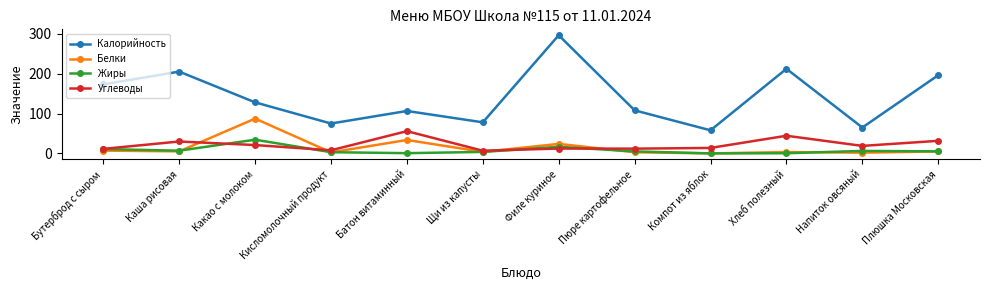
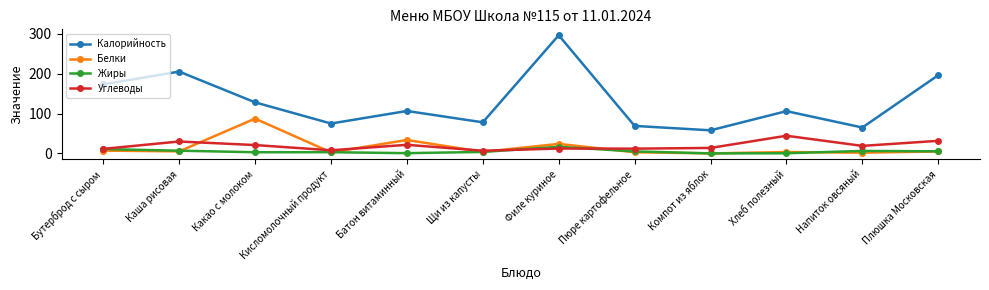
  {
    "Калорийность": {
      "Каша рисовая": 210,
      "Какао с молоком": 130,
      "Кисломолочный продукт": 80,
      "Батон витаминный": 110,
      "Щи из капусты": 80,
      "Филе куриное": 300,
-     "Пюре картофельное": 110,
+     "Пюре картофельное": 70,
      "Компот из яблок": 60,
-     "Хлеб полезный": 210,
+     "Хлеб полезный": 110,
      "Напиток овсяный": 70,
      "Плюшка Московская": 200
    },
    "Белки": {
      "Какао с молоком": 90,
      "Батон витаминный": 30,
      "Филе куриное": 20
    },
    "Жиры": {
-     "Какао с молоком": 30,
+     "Какао с молоком": 0,
      "Батон витаминный": 0
    },
    "Углеводы": {
      "Каша рисовая": 30,
      "Какао с молоком": 20,
-     "Батон витаминный": 60,
+     "Батон витаминный": 20,
      "Пюре картофельное": 10,
      "Компот из яблок": 10,
      "Хлеб полезный": 40,
      "Напиток овсяный": 20,
      "Плюшка Московская": 30
    }
  }
